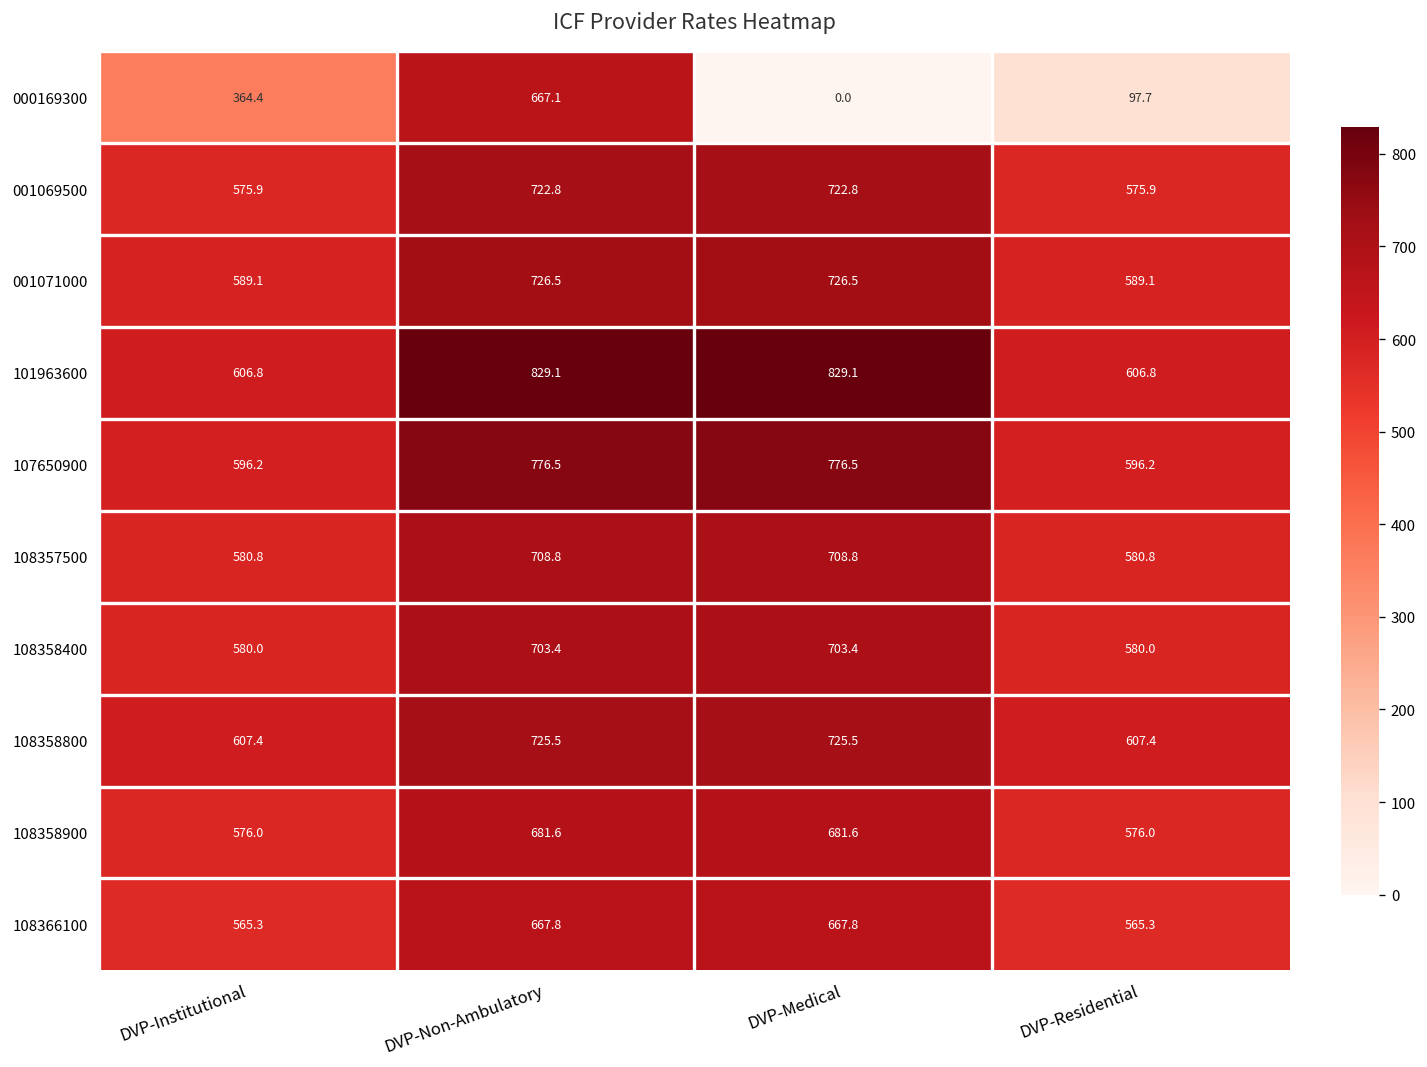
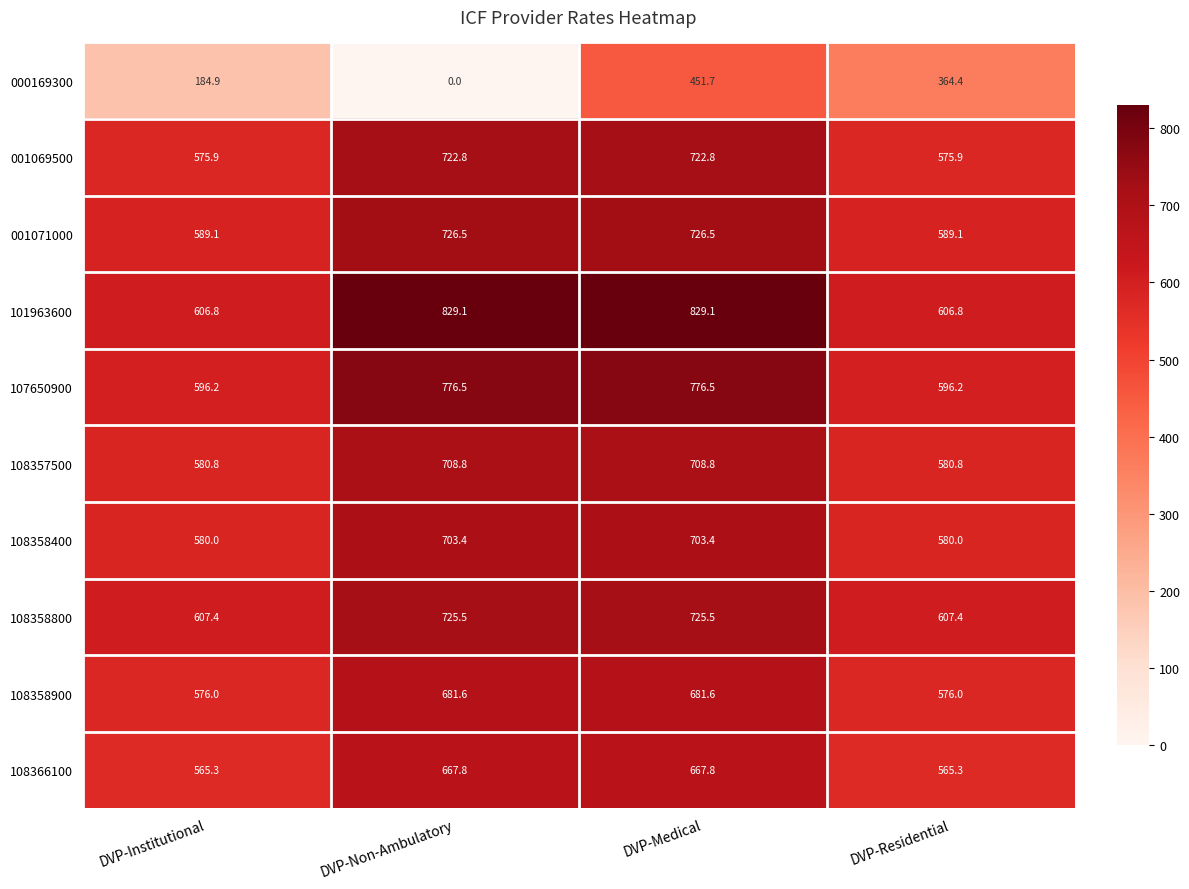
  {
    "000169300": {
-     "DVP-Institutional": 364.4,
-     "DVP-Non-Ambulatory": 667.1,
-     "DVP-Medical": 0.0,
-     "DVP-Residential": 97.7
+     "DVP-Institutional": 184.9,
+     "DVP-Non-Ambulatory": 0.0,
+     "DVP-Medical": 451.7,
+     "DVP-Residential": 364.4
    },
    "001069500": {
      "DVP-Institutional": 575.9,
      "DVP-Non-Ambulatory": 722.8,
      "DVP-Medical": 722.8,
      "DVP-Residential": 575.9
    },
    "001071000": {
      "DVP-Institutional": 589.1,
      "DVP-Non-Ambulatory": 726.5,
      "DVP-Medical": 726.5,
      "DVP-Residential": 589.1
    },
    "101963600": {
      "DVP-Institutional": 606.8,
      "DVP-Non-Ambulatory": 829.1,
      "DVP-Medical": 829.1,
      "DVP-Residential": 606.8
    },
    "107650900": {
      "DVP-Institutional": 596.2,
      "DVP-Non-Ambulatory": 776.5,
      "DVP-Medical": 776.5,
      "DVP-Residential": 596.2
    },
    "108357500": {
      "DVP-Institutional": 580.8,
      "DVP-Non-Ambulatory": 708.8,
      "DVP-Medical": 708.8,
      "DVP-Residential": 580.8
    },
    "108358400": {
      "DVP-Institutional": 580.0,
      "DVP-Non-Ambulatory": 703.4,
      "DVP-Medical": 703.4,
      "DVP-Residential": 580.0
    },
    "108358800": {
      "DVP-Institutional": 607.4,
      "DVP-Non-Ambulatory": 725.5,
      "DVP-Medical": 725.5,
      "DVP-Residential": 607.4
    },
    "108358900": {
      "DVP-Institutional": 576.0,
      "DVP-Non-Ambulatory": 681.6,
      "DVP-Medical": 681.6,
      "DVP-Residential": 576.0
    },
    "108366100": {
      "DVP-Institutional": 565.3,
      "DVP-Non-Ambulatory": 667.8,
      "DVP-Medical": 667.8,
      "DVP-Residential": 565.3
    }
  }
